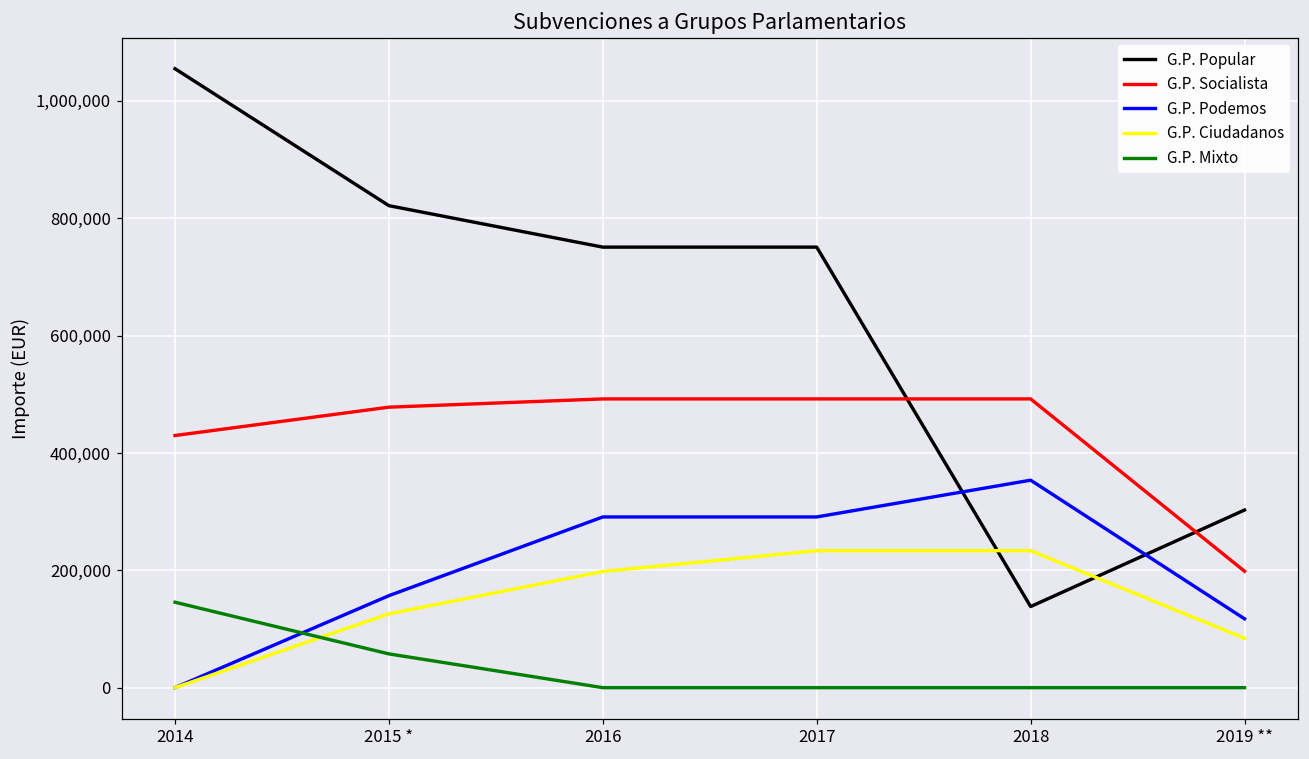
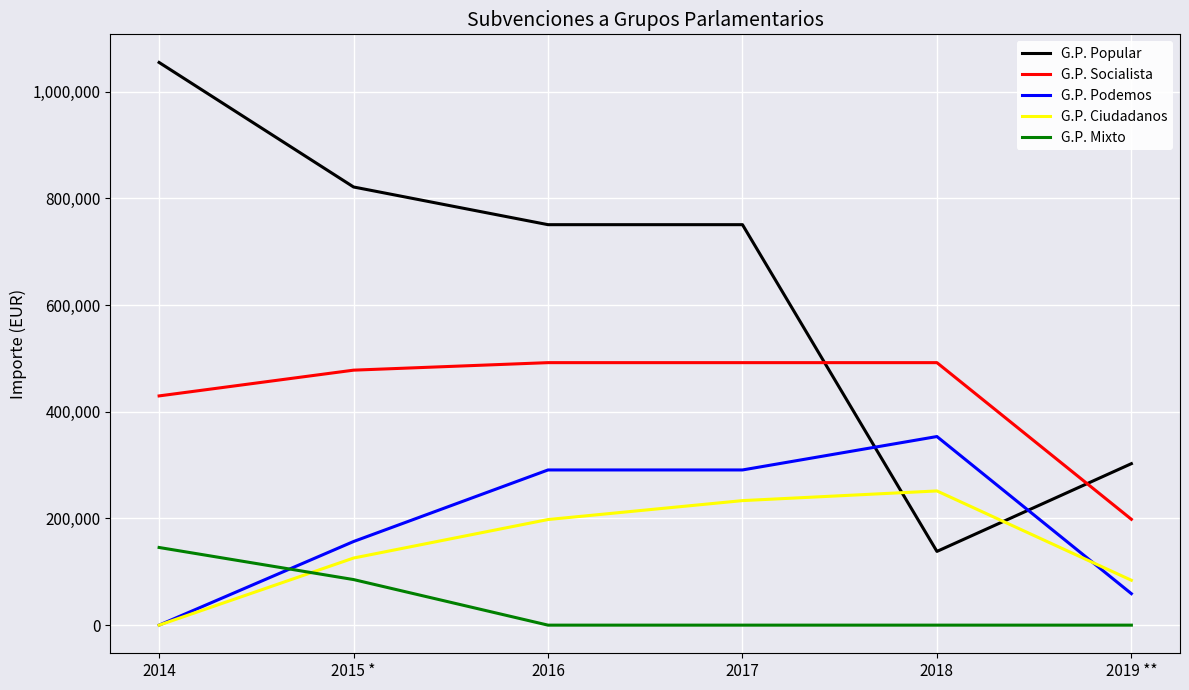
  {
    "G.P. Popular": {
      "2014": "1,050,000",
      "2015 *": "820,000",
      "2016": "750,000",
      "2017": "750,000",
      "2018": "140,000",
      "2019 **": "300,000"
    },
    "G.P. Socialista": {
      "2014": "430,000",
      "2015 *": "480,000",
      "2016": "490,000",
      "2017": "490,000",
      "2018": "490,000",
      "2019 **": "200,000"
    },
    "G.P. Podemos": {
      "2015 *": "160,000",
      "2016": "290,000",
      "2017": "290,000",
      "2018": "350,000",
-     "2019 **": "120,000"
+     "2019 **": "60,000"
    },
    "G.P. Ciudadanos": {
      "2015 *": "130,000",
      "2016": "200,000",
      "2017": "230,000",
-     "2018": "230,000",
+     "2018": "250,000",
      "2019 **": "80,000"
    },
    "G.P. Mixto": {
      "2014": "150,000",
-     "2015 *": "60,000",
+     "2015 *": "90,000",
      "2016": "0",
      "2017": "0",
      "2018": "0",
      "2019 **": "0"
    }
  }
